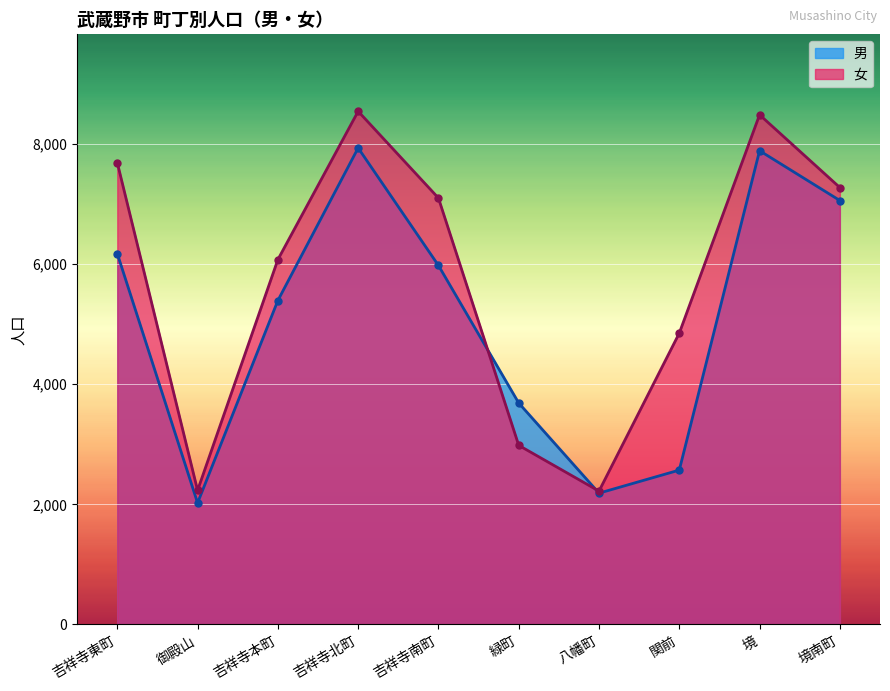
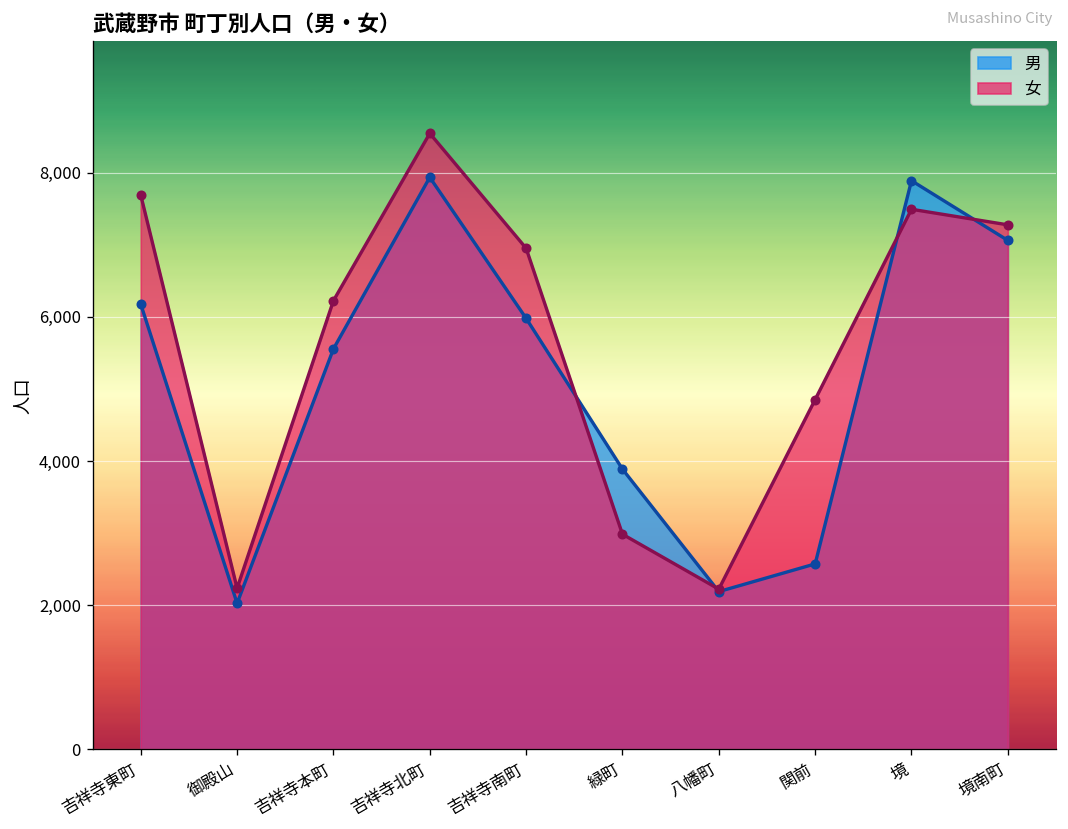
  {
    "男": {
      "吉祥寺東町": "6,200",
      "御殿山": "2,000",
-     "吉祥寺本町": "5,400",
+     "吉祥寺本町": "5,600",
      "吉祥寺北町": "7,900",
      "吉祥寺南町": "6,000",
-     "緑町": "3,700",
+     "緑町": "3,900",
      "関前": "2,600",
      "境": "7,900",
      "境南町": "7,100"
    },
    "女": {
      "吉祥寺東町": "7,700",
      "御殿山": "2,200",
-     "吉祥寺本町": "6,100",
+     "吉祥寺本町": "6,200",
      "吉祥寺北町": "8,500",
-     "吉祥寺南町": "7,100",
+     "吉祥寺南町": "6,900",
      "緑町": "3,000",
      "関前": "4,900",
-     "境": "8,500",
+     "境": "7,500",
      "境南町": "7,300"
    }
  }
